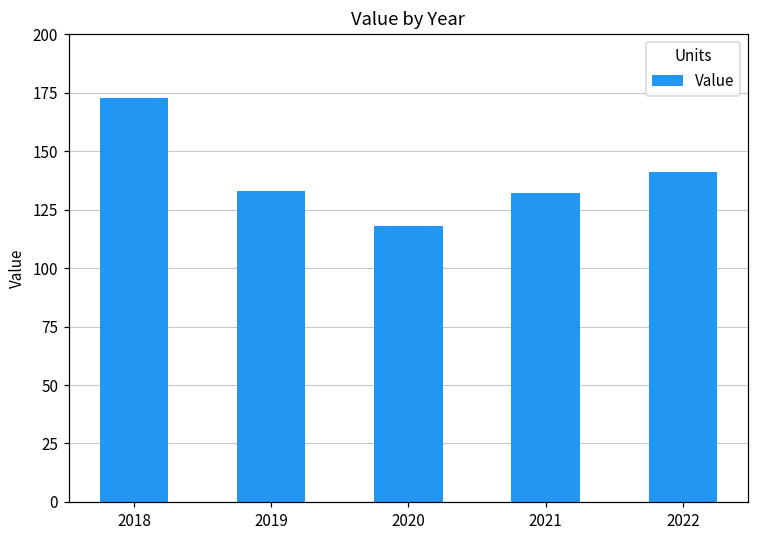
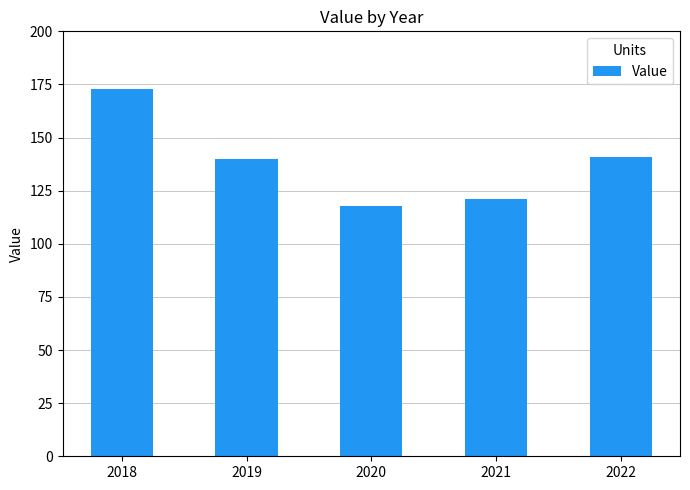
  {
    "2018": 173,
-   "2019": 133,
+   "2019": 140,
    "2020": 118,
-   "2021": 132,
+   "2021": 121,
    "2022": 141
  }
